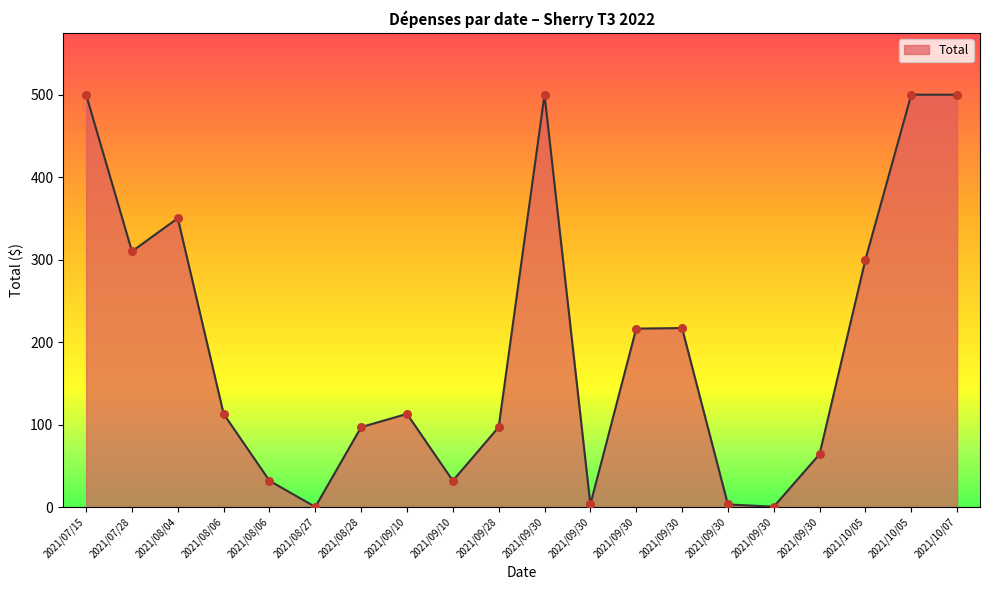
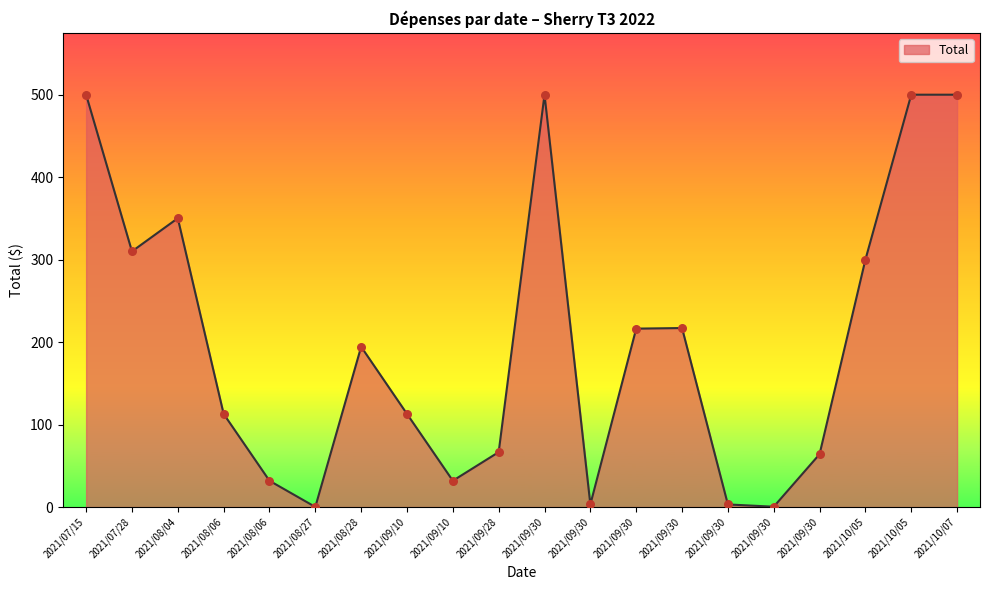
  {
    "2021/07/15": 500,
    "2021/07/28": 310,
    "2021/08/04": 350,
    "2021/08/27": 0,
-   "2021/08/28": 100,
-   "2021/09/28": 100,
+   "2021/08/28": 190,
+   "2021/09/28": 70,
    "2021/10/07": 500
  }
